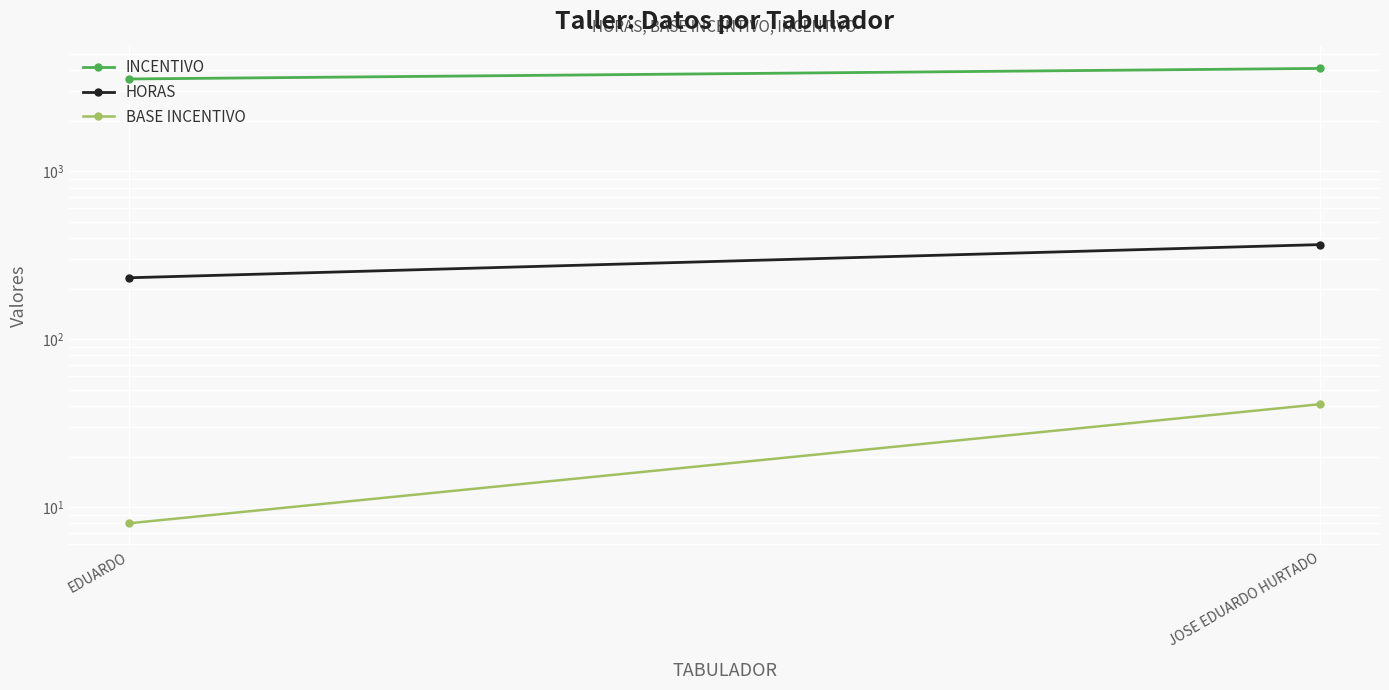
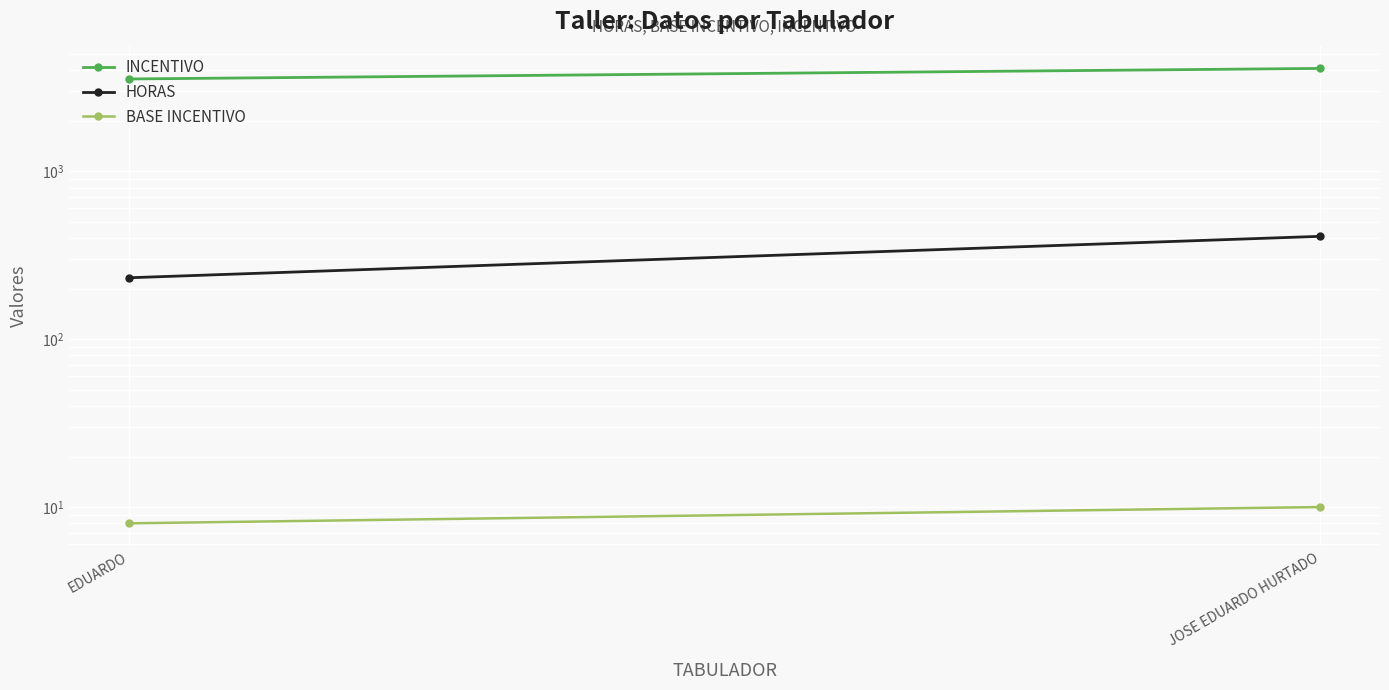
  {
    "INCENTIVO": {
      "EDUARDO": 3500,
      "JOSE EDUARDO HURTADO": 4100
    },
    "HORAS": {
      "EDUARDO": 230,
-     "JOSE EDUARDO HURTADO": 370
+     "JOSE EDUARDO HURTADO": 410
    },
    "BASE INCENTIVO": {
      "EDUARDO": 8,
-     "JOSE EDUARDO HURTADO": 41
+     "JOSE EDUARDO HURTADO": 10
    }
  }
